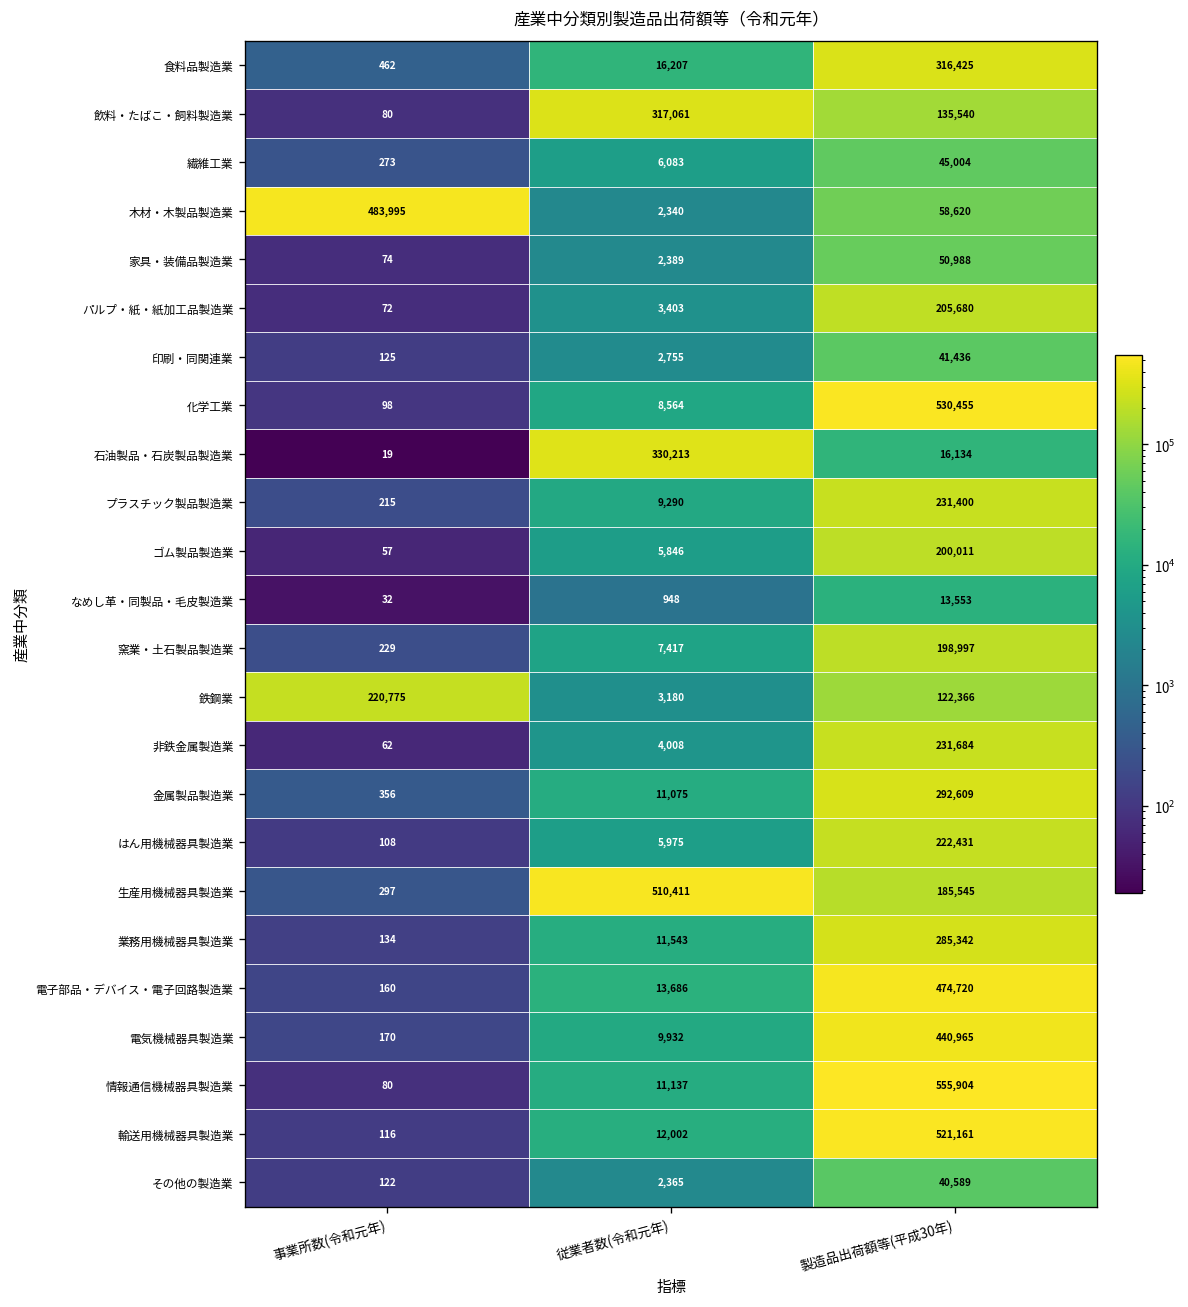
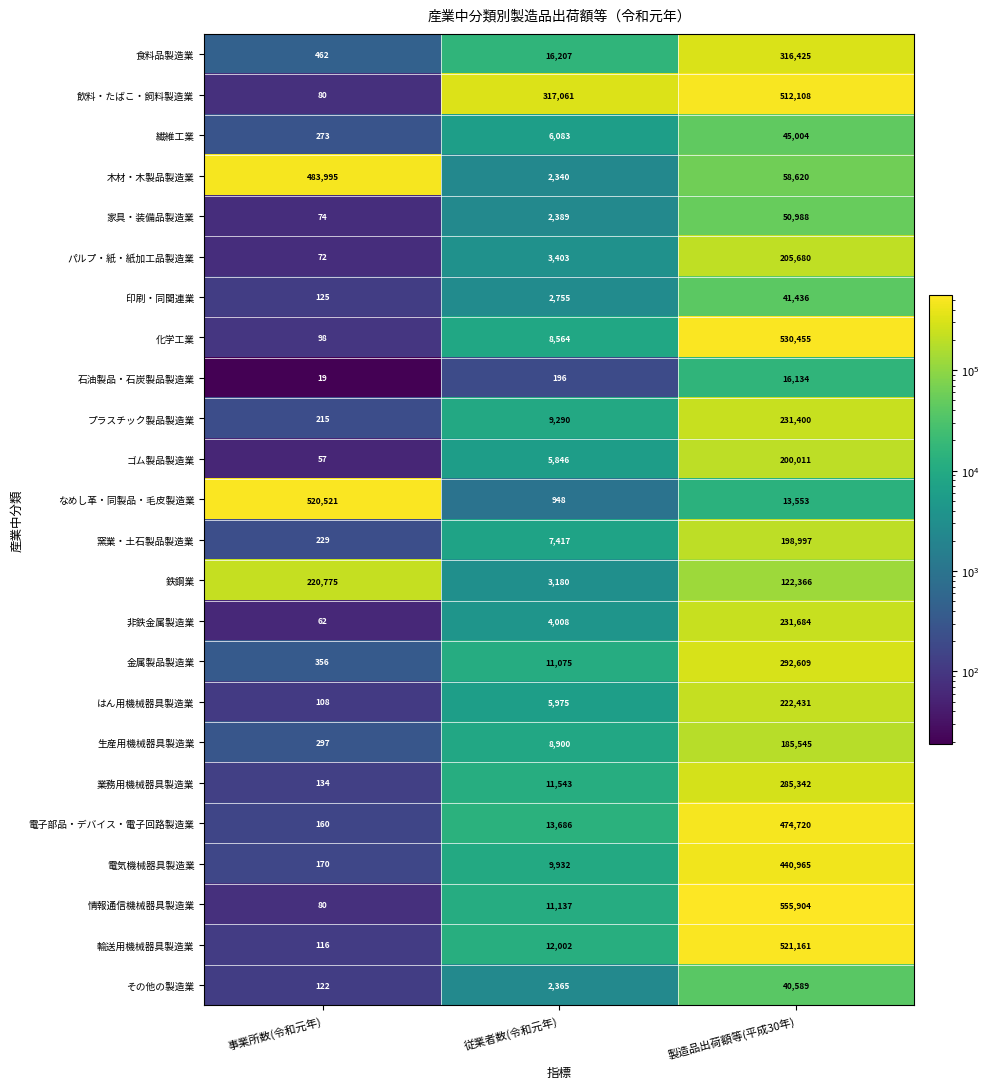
  {
    "食料品製造業": {
      "事業所数(令和元年)": "462",
      "従業者数(令和元年)": "16,207",
      "製造品出荷額等(平成30年)": "316,425"
    },
    "飲料・たばこ・飼料製造業": {
      "事業所数(令和元年)": "80",
      "従業者数(令和元年)": "317,061",
-     "製造品出荷額等(平成30年)": "135,540"
+     "製造品出荷額等(平成30年)": "512,108"
    },
    "繊維工業": {
      "事業所数(令和元年)": "273",
      "従業者数(令和元年)": "6,083",
      "製造品出荷額等(平成30年)": "45,004"
    },
    "木材・木製品製造業": {
      "事業所数(令和元年)": "483,995",
      "従業者数(令和元年)": "2,340",
      "製造品出荷額等(平成30年)": "58,620"
    },
    "家具・装備品製造業": {
      "事業所数(令和元年)": "74",
      "従業者数(令和元年)": "2,389",
      "製造品出荷額等(平成30年)": "50,988"
    },
    "パルプ・紙・紙加工品製造業": {
      "事業所数(令和元年)": "72",
      "従業者数(令和元年)": "3,403",
      "製造品出荷額等(平成30年)": "205,680"
    },
    "印刷・同関連業": {
      "事業所数(令和元年)": "125",
      "従業者数(令和元年)": "2,755",
      "製造品出荷額等(平成30年)": "41,436"
    },
    "化学工業": {
      "事業所数(令和元年)": "98",
      "従業者数(令和元年)": "8,564",
      "製造品出荷額等(平成30年)": "530,455"
    },
    "石油製品・石炭製品製造業": {
      "事業所数(令和元年)": "19",
-     "従業者数(令和元年)": "330,213",
+     "従業者数(令和元年)": "196",
      "製造品出荷額等(平成30年)": "16,134"
    },
    "プラスチック製品製造業": {
      "事業所数(令和元年)": "215",
      "従業者数(令和元年)": "9,290",
      "製造品出荷額等(平成30年)": "231,400"
    },
    "ゴム製品製造業": {
      "事業所数(令和元年)": "57",
      "従業者数(令和元年)": "5,846",
      "製造品出荷額等(平成30年)": "200,011"
    },
    "なめし革・同製品・毛皮製造業": {
-     "事業所数(令和元年)": "32",
+     "事業所数(令和元年)": "520,521",
      "従業者数(令和元年)": "948",
      "製造品出荷額等(平成30年)": "13,553"
    },
    "窯業・土石製品製造業": {
      "事業所数(令和元年)": "229",
      "従業者数(令和元年)": "7,417",
      "製造品出荷額等(平成30年)": "198,997"
    },
    "鉄鋼業": {
      "事業所数(令和元年)": "220,775",
      "従業者数(令和元年)": "3,180",
      "製造品出荷額等(平成30年)": "122,366"
    },
    "非鉄金属製造業": {
      "事業所数(令和元年)": "62",
      "従業者数(令和元年)": "4,008",
      "製造品出荷額等(平成30年)": "231,684"
    },
    "金属製品製造業": {
      "事業所数(令和元年)": "356",
      "従業者数(令和元年)": "11,075",
      "製造品出荷額等(平成30年)": "292,609"
    },
    "はん用機械器具製造業": {
      "事業所数(令和元年)": "108",
      "従業者数(令和元年)": "5,975",
      "製造品出荷額等(平成30年)": "222,431"
    },
    "生産用機械器具製造業": {
      "事業所数(令和元年)": "297",
-     "従業者数(令和元年)": "510,411",
+     "従業者数(令和元年)": "8,900",
      "製造品出荷額等(平成30年)": "185,545"
    },
    "業務用機械器具製造業": {
      "事業所数(令和元年)": "134",
      "従業者数(令和元年)": "11,543",
      "製造品出荷額等(平成30年)": "285,342"
    },
    "電子部品・デバイス・電子回路製造業": {
      "事業所数(令和元年)": "160",
      "従業者数(令和元年)": "13,686",
      "製造品出荷額等(平成30年)": "474,720"
    },
    "電気機械器具製造業": {
      "事業所数(令和元年)": "170",
      "従業者数(令和元年)": "9,932",
      "製造品出荷額等(平成30年)": "440,965"
    },
    "情報通信機械器具製造業": {
      "事業所数(令和元年)": "80",
      "従業者数(令和元年)": "11,137",
      "製造品出荷額等(平成30年)": "555,904"
    },
    "輸送用機械器具製造業": {
      "事業所数(令和元年)": "116",
      "従業者数(令和元年)": "12,002",
      "製造品出荷額等(平成30年)": "521,161"
    },
    "その他の製造業": {
      "事業所数(令和元年)": "122",
      "従業者数(令和元年)": "2,365",
      "製造品出荷額等(平成30年)": "40,589"
    }
  }
